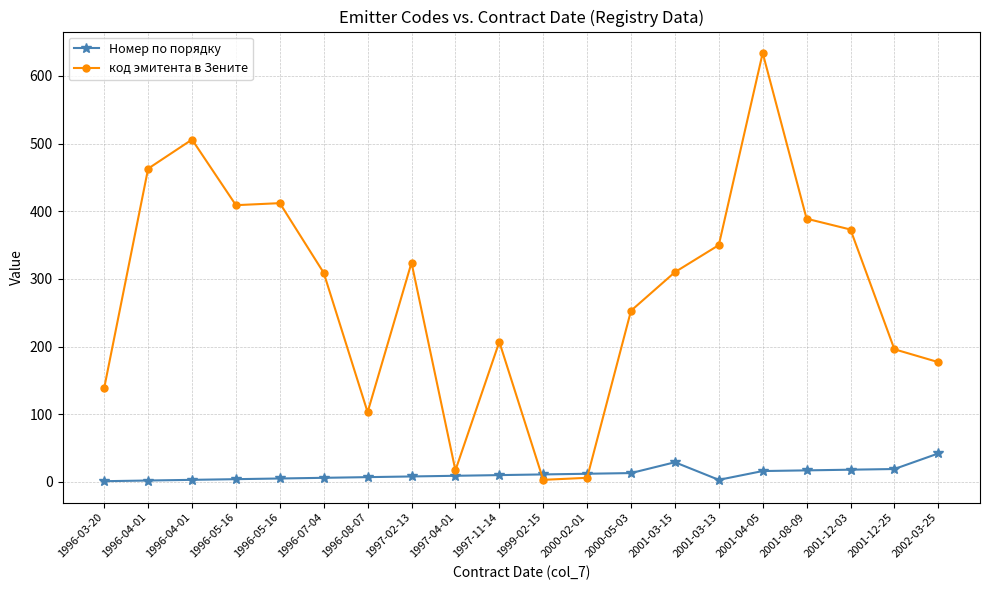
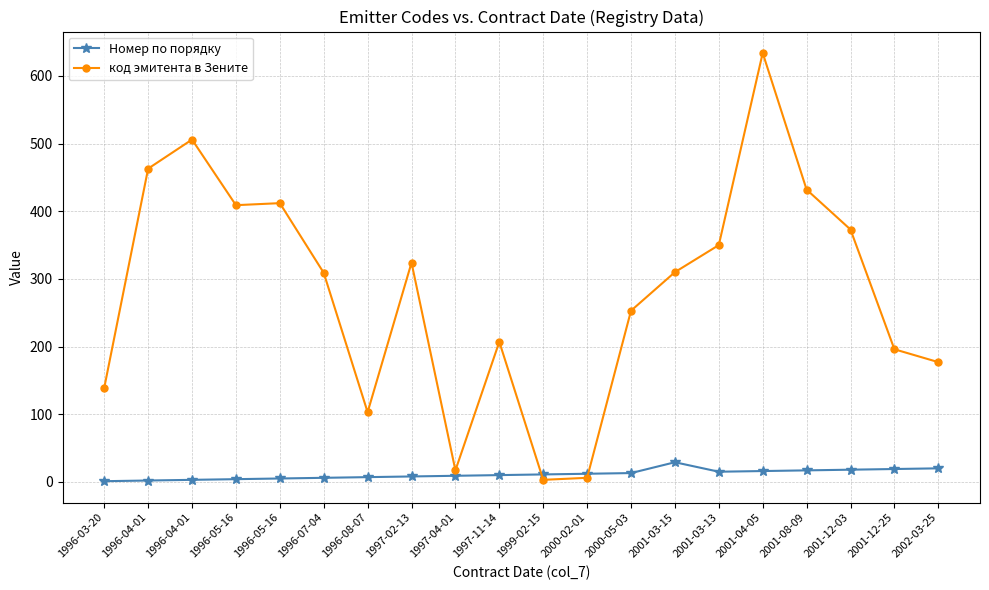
  {
    "Номер по порядку": {
      "1996-03-20": 0,
      "1996-07-04": 10,
      "1996-08-07": 10,
      "1997-02-13": 10,
      "1997-04-01": 10,
      "1997-11-14": 10,
      "1999-02-15": 10,
      "2000-02-01": 10,
      "2000-05-03": 10,
      "2001-03-15": 30,
-     "2001-03-13": 0,
+     "2001-03-13": 20,
      "2001-04-05": 20,
      "2001-08-09": 20,
      "2001-12-03": 20,
      "2001-12-25": 20,
-     "2002-03-25": 40
+     "2002-03-25": 20
    },
    "код эмитента в Зените": {
      "1996-03-20": 140,
      "1996-07-04": 310,
      "1996-08-07": 100,
      "1997-02-13": 320,
      "1997-04-01": 20,
      "1997-11-14": 210,
      "1999-02-15": 0,
      "2000-02-01": 10,
      "2000-05-03": 250,
      "2001-03-15": 310,
      "2001-03-13": 350,
      "2001-04-05": 630,
-     "2001-08-09": 390,
+     "2001-08-09": 430,
      "2001-12-03": 370,
      "2001-12-25": 200,
      "2002-03-25": 180
    }
  }
